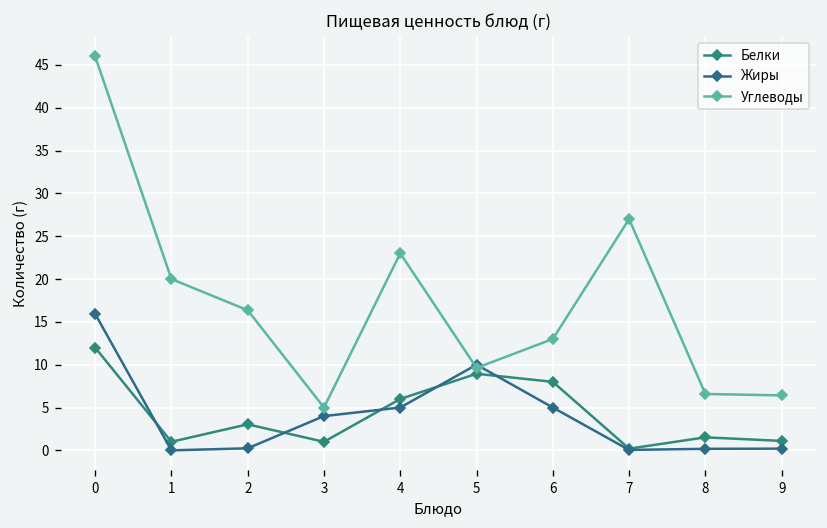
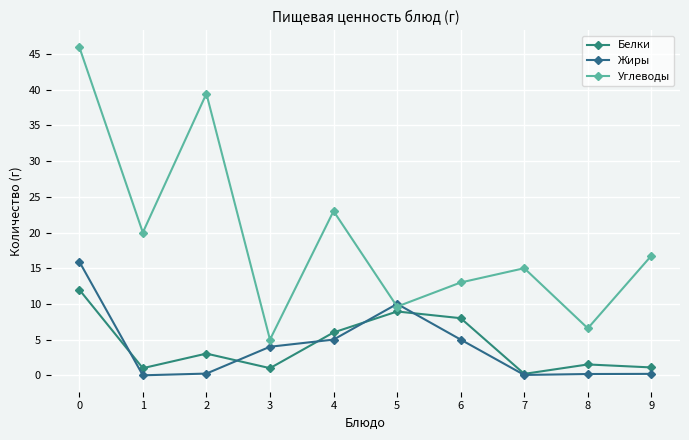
  {
    "Углеводы": {
      "0": 46,
      "1": 20,
-     "2": 16,
+     "2": 39,
      "3": 5,
      "4": 23,
      "5": 10,
      "6": 13,
-     "7": 27,
+     "7": 15,
      "8": 7,
-     "9": 6
+     "9": 17
    }
  }
